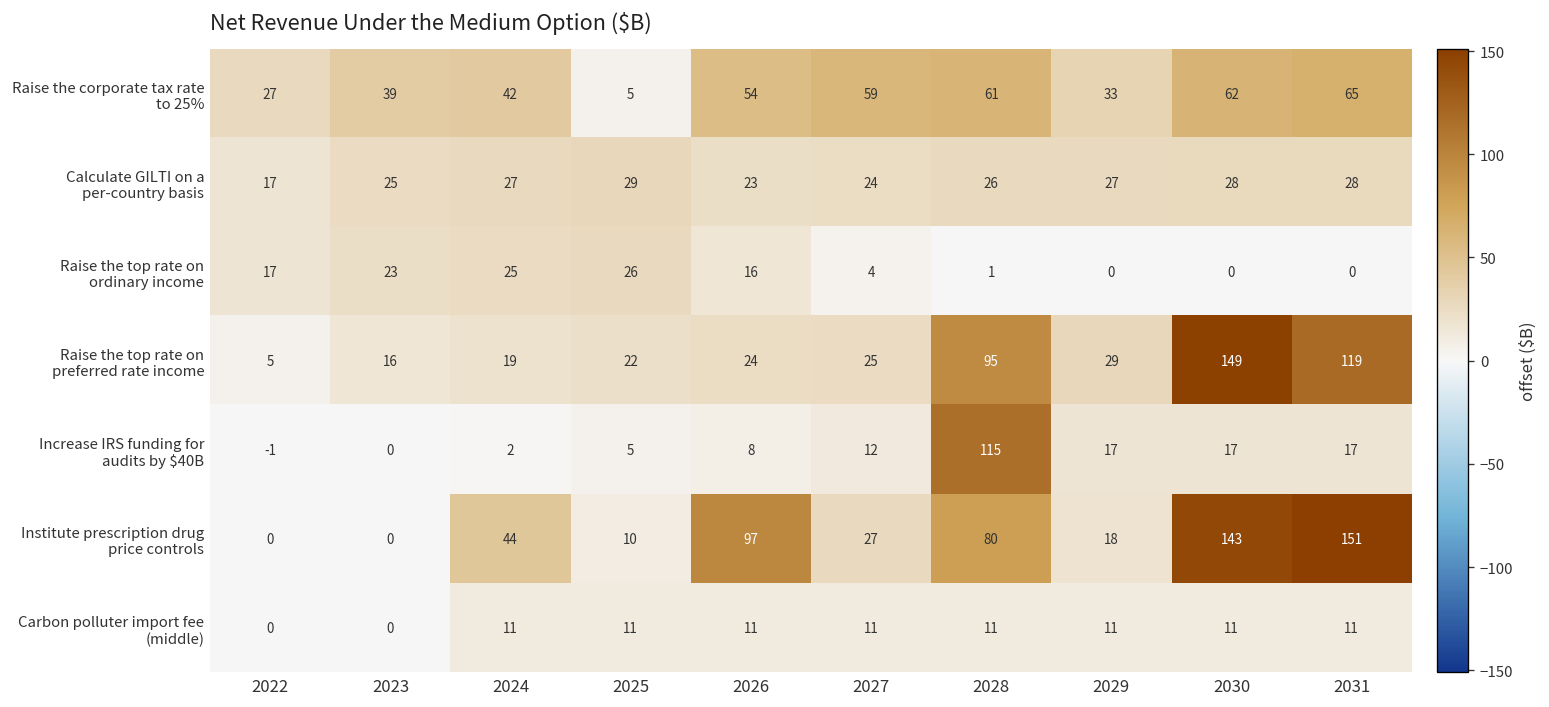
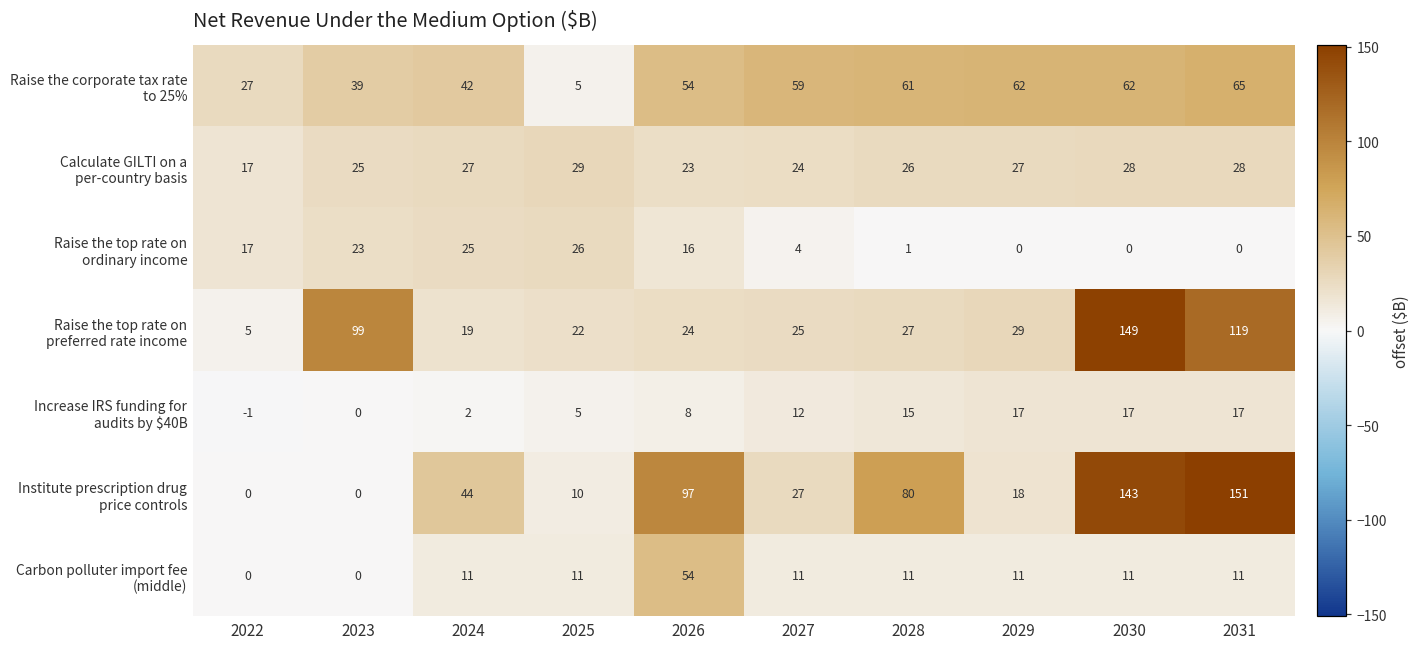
  {
    "Raise the corporate tax rate to 25%": {
      "2022": 27,
      "2023": 39,
      "2024": 42,
      "2025": 5,
      "2026": 54,
      "2027": 59,
      "2028": 61,
-     "2029": 33,
+     "2029": 62,
      "2030": 62,
      "2031": 65
    },
    "Calculate GILTI on a per-country basis": {
      "2022": 17,
      "2023": 25,
      "2024": 27,
      "2025": 29,
      "2026": 23,
      "2027": 24,
      "2028": 26,
      "2029": 27,
      "2030": 28,
      "2031": 28
    },
    "Raise the top rate on ordinary income": {
      "2022": 17,
      "2023": 23,
      "2024": 25,
      "2025": 26,
      "2026": 16,
      "2027": 4,
      "2028": 1,
      "2029": 0,
      "2030": 0,
      "2031": 0
    },
    "Raise the top rate on preferred rate income": {
      "2022": 5,
-     "2023": 16,
+     "2023": 99,
      "2024": 19,
      "2025": 22,
      "2026": 24,
      "2027": 25,
-     "2028": 95,
+     "2028": 27,
      "2029": 29,
      "2030": 149,
      "2031": 119
    },
    "Increase IRS funding for audits by $40B": {
      "2022": -1,
      "2023": 0,
      "2024": 2,
      "2025": 5,
      "2026": 8,
      "2027": 12,
-     "2028": 115,
+     "2028": 15,
      "2029": 17,
      "2030": 17,
      "2031": 17
    },
    "Institute prescription drug price controls": {
      "2022": 0,
      "2023": 0,
      "2024": 44,
      "2025": 10,
      "2026": 97,
      "2027": 27,
      "2028": 80,
      "2029": 18,
      "2030": 143,
      "2031": 151
    },
    "Carbon polluter import fee (middle)": {
      "2022": 0,
      "2023": 0,
      "2024": 11,
      "2025": 11,
-     "2026": 11,
+     "2026": 54,
      "2027": 11,
      "2028": 11,
      "2029": 11,
      "2030": 11,
      "2031": 11
    }
  }
